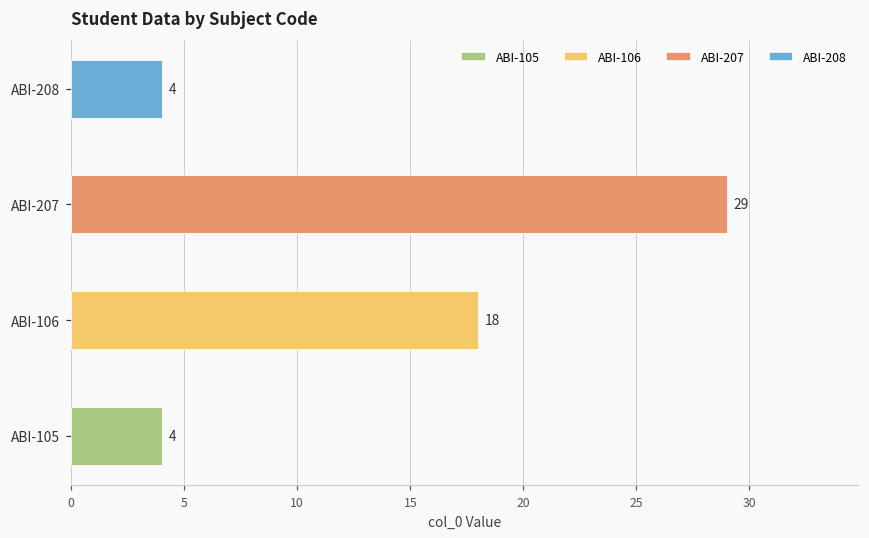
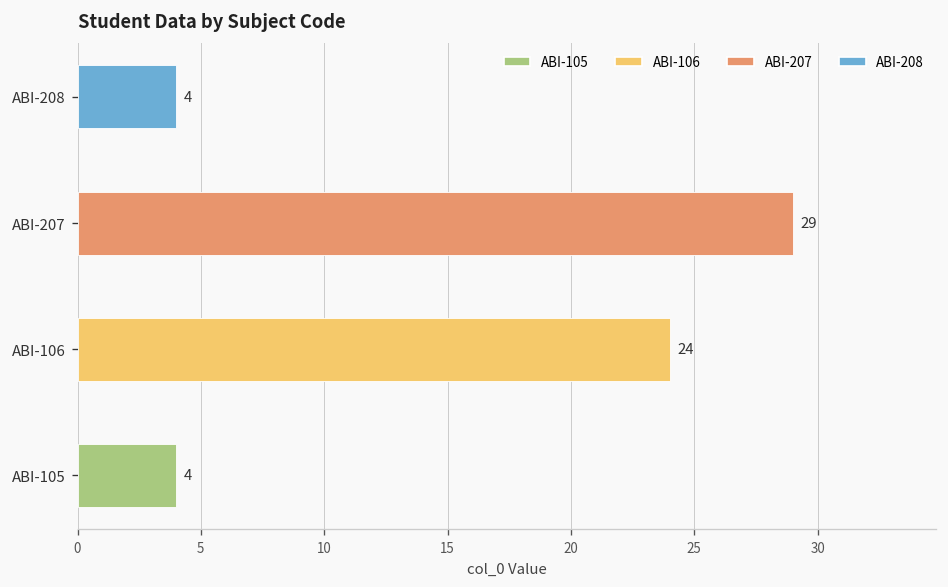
  {
    "ABI-208": 4,
    "ABI-207": 29,
-   "ABI-106": 18,
+   "ABI-106": 24,
    "ABI-105": 4
  }
